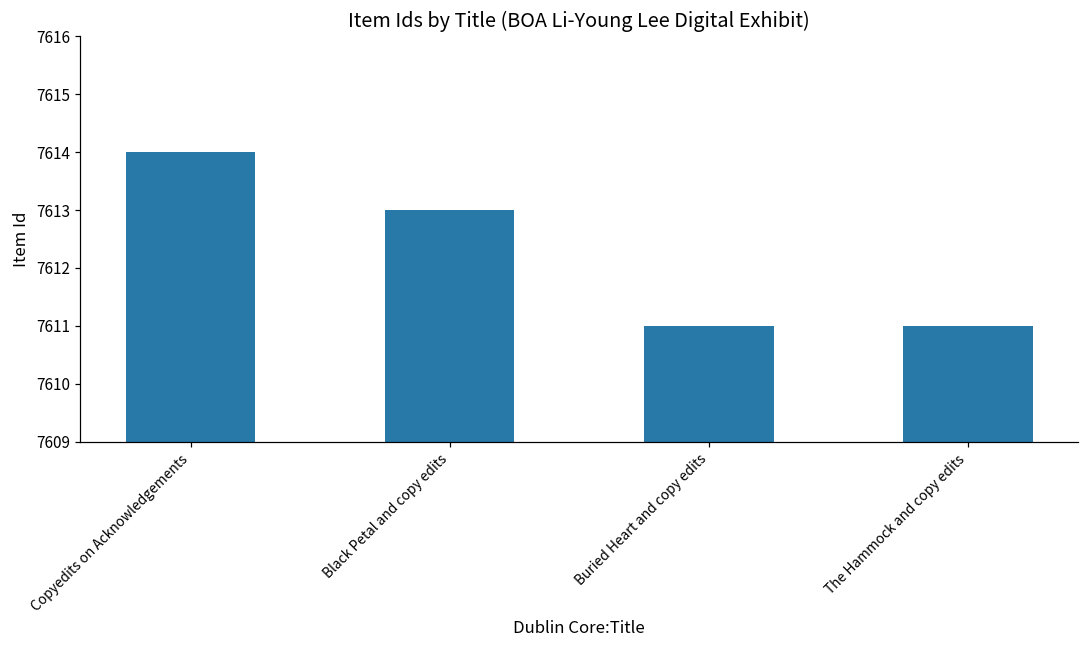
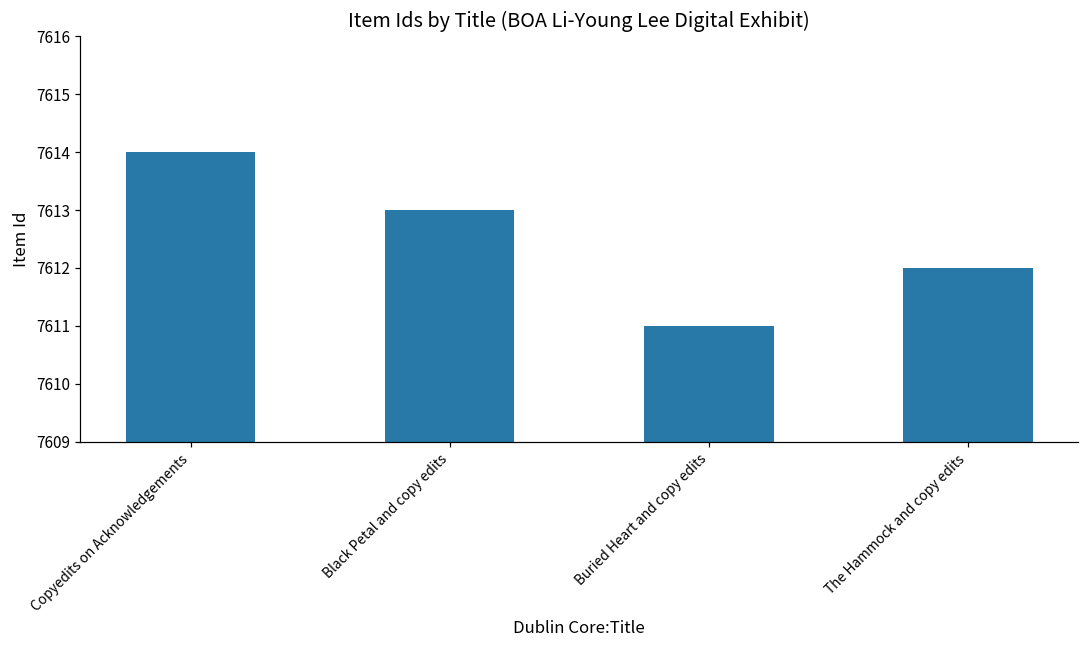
  {
    "Copyedits on Acknowledgements": 7614,
    "Black Petal and copy edits": 7613,
    "Buried Heart and copy edits": 7611,
-   "The Hammock and copy edits": 7611
+   "The Hammock and copy edits": 7612
  }
